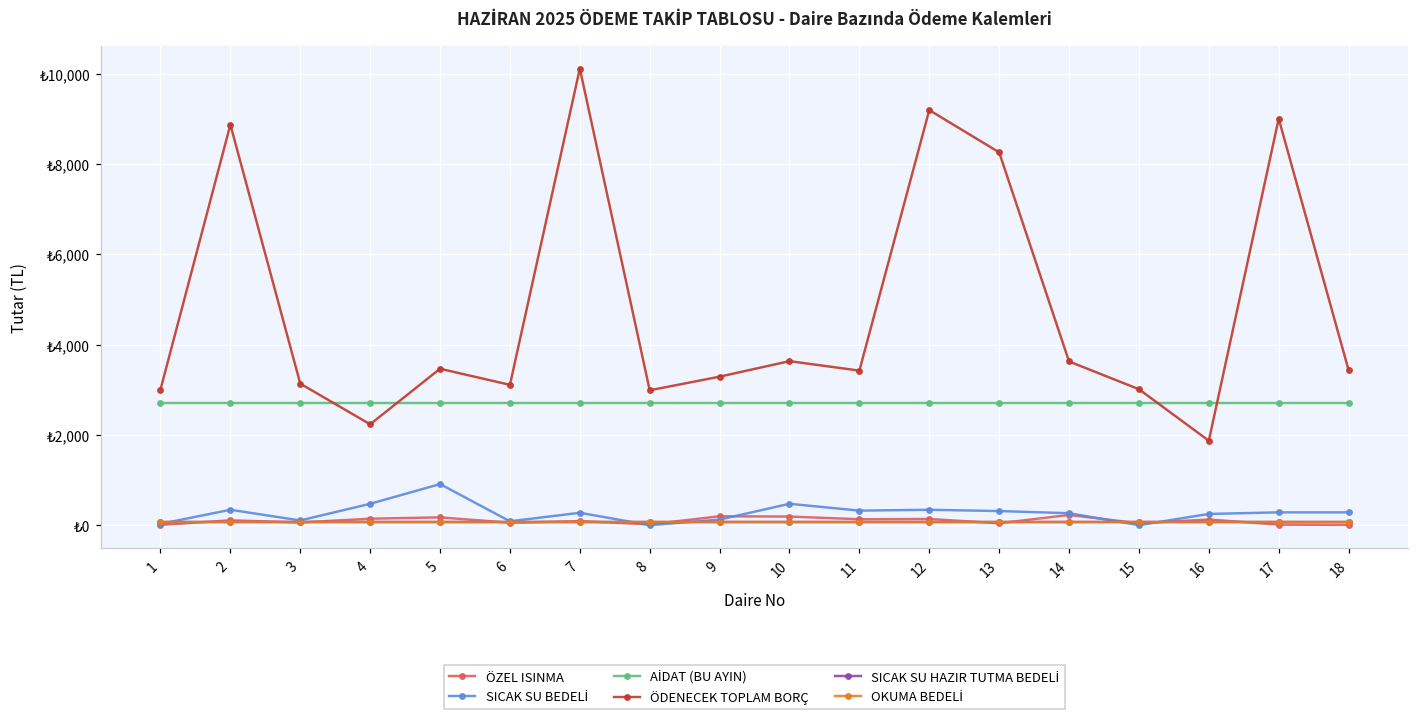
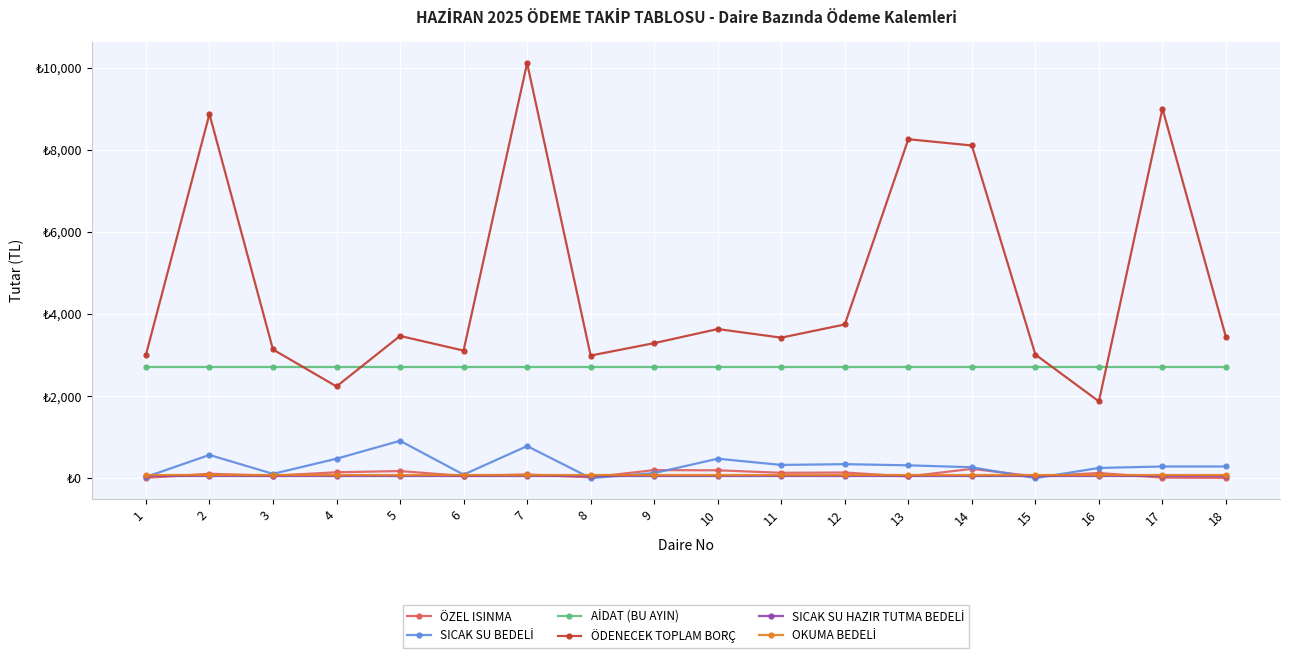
  {
    "ÖZEL ISINMA": {
      "4": "₺100",
      "5": "₺200",
      "9": "₺200",
      "10": "₺200",
      "12": "₺100"
    },
    "SICAK SU BEDELİ": {
-     "2": "₺300",
+     "2": "₺600",
      "4": "₺500",
      "5": "₺900",
-     "7": "₺300",
+     "7": "₺800",
      "10": "₺500",
      "11": "₺300",
      "12": "₺300",
      "13": "₺300",
      "16": "₺200",
      "17": "₺300",
      "18": "₺300"
    },
    "AİDAT (BU AYIN)": {
      "1": "₺2,700",
      "2": "₺2,700",
      "3": "₺2,700",
      "4": "₺2,700",
      "5": "₺2,700",
      "6": "₺2,700",
      "7": "₺2,700",
      "8": "₺2,700",
      "9": "₺2,700",
      "10": "₺2,700",
      "11": "₺2,700",
      "12": "₺2,700",
      "13": "₺2,700",
      "14": "₺2,700",
      "15": "₺2,700",
      "16": "₺2,700",
      "17": "₺2,700",
      "18": "₺2,700"
    },
    "ÖDENECEK TOPLAM BORÇ": {
      "1": "₺3,000",
      "2": "₺8,900",
      "3": "₺3,100",
      "4": "₺2,200",
      "5": "₺3,500",
      "6": "₺3,100",
      "7": "₺10,100",
      "8": "₺3,000",
      "9": "₺3,300",
      "10": "₺3,600",
      "11": "₺3,400",
-     "12": "₺9,200",
+     "12": "₺3,700",
      "13": "₺8,300",
-     "14": "₺3,600",
+     "14": "₺8,100",
      "15": "₺3,000",
      "16": "₺1,900",
      "17": "₺9,000",
      "18": "₺3,400"
    }
  }
